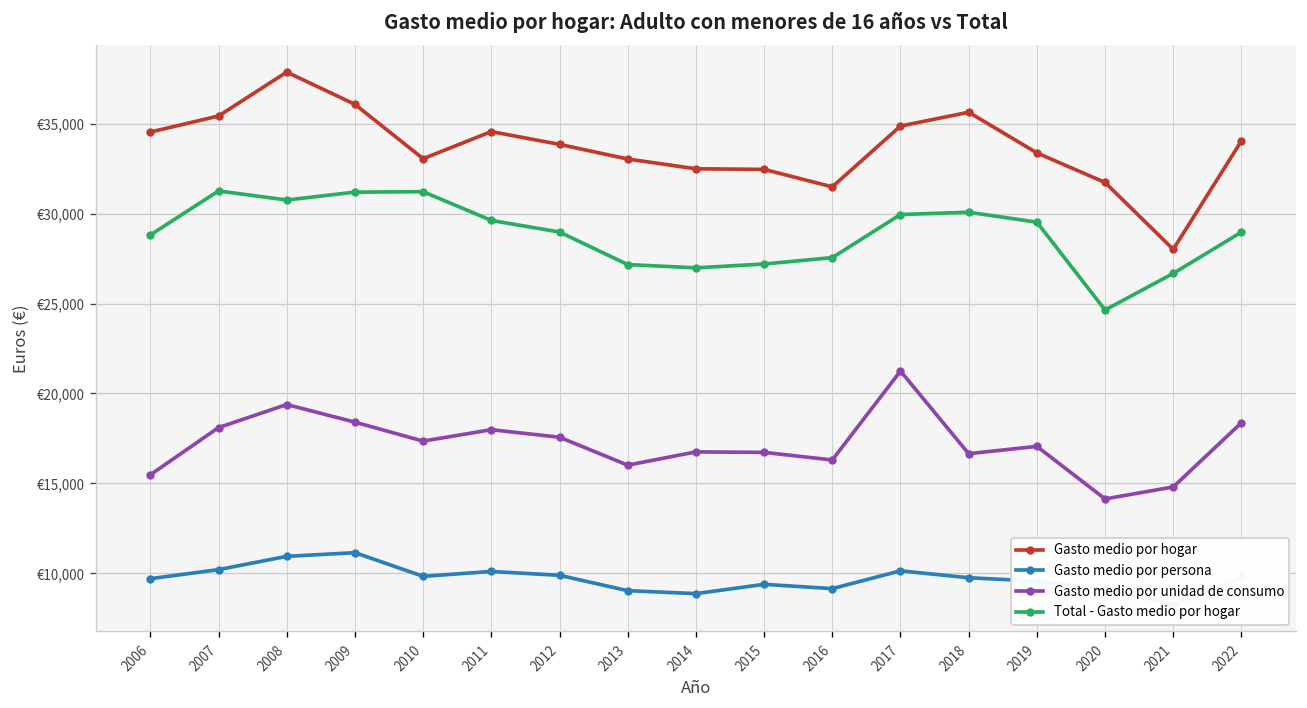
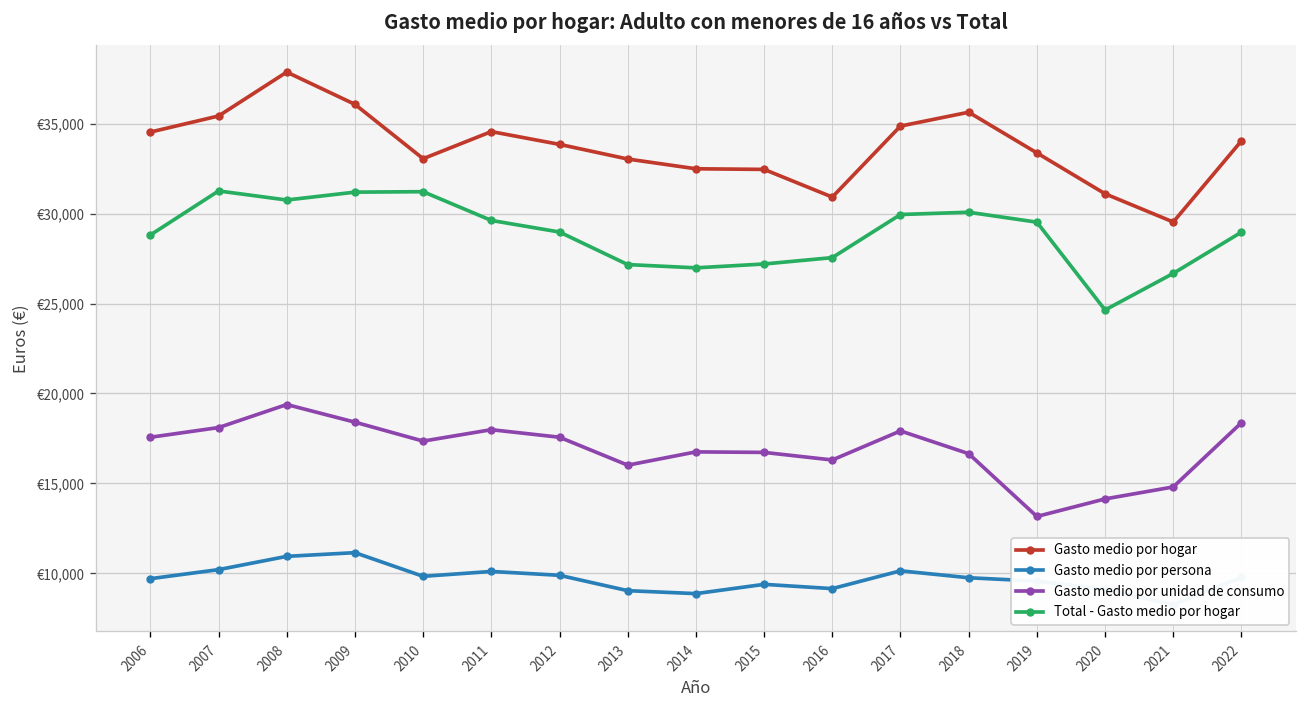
  {
    "Gasto medio por hogar": {
      "2006": "€34,500",
      "2007": "€35,400",
      "2008": "€37,900",
      "2009": "€36,100",
      "2010": "€33,000",
      "2011": "€34,600",
      "2012": "€33,800",
      "2013": "€33,000",
      "2014": "€32,500",
      "2015": "€32,500",
-     "2016": "€31,500",
+     "2016": "€30,900",
      "2017": "€34,900",
      "2018": "€35,600",
      "2019": "€33,400",
-     "2020": "€31,700",
-     "2021": "€28,000",
+     "2020": "€31,100",
+     "2021": "€29,500",
      "2022": "€34,000"
    },
    "Gasto medio por persona": {
      "2006": "€9,700",
      "2007": "€10,200",
      "2008": "€10,900",
      "2009": "€11,200",
      "2010": "€9,800",
      "2011": "€10,100",
      "2012": "€9,900",
      "2013": "€9,000",
      "2014": "€8,900",
      "2015": "€9,400",
      "2016": "€9,200",
      "2017": "€10,100",
      "2018": "€9,800"
    },
    "Gasto medio por unidad de consumo": {
-     "2006": "€15,500",
+     "2006": "€17,600",
      "2007": "€18,100",
      "2008": "€19,400",
      "2009": "€18,400",
      "2010": "€17,400",
      "2011": "€18,000",
      "2012": "€17,600",
      "2013": "€16,000",
      "2014": "€16,800",
      "2015": "€16,700",
      "2016": "€16,300",
-     "2017": "€21,200",
+     "2017": "€17,900",
      "2018": "€16,700",
-     "2019": "€17,100",
+     "2019": "€13,200",
      "2020": "€14,100",
      "2021": "€14,800",
      "2022": "€18,400"
    },
    "Total - Gasto medio por hogar": {
      "2006": "€28,800",
      "2007": "€31,300",
      "2008": "€30,800",
      "2009": "€31,200",
      "2010": "€31,200",
      "2011": "€29,600",
      "2012": "€29,000",
      "2013": "€27,200",
      "2014": "€27,000",
      "2015": "€27,200",
      "2016": "€27,500",
      "2017": "€29,900",
      "2018": "€30,100",
      "2019": "€29,500",
      "2020": "€24,600",
      "2021": "€26,700",
      "2022": "€29,000"
    }
  }
